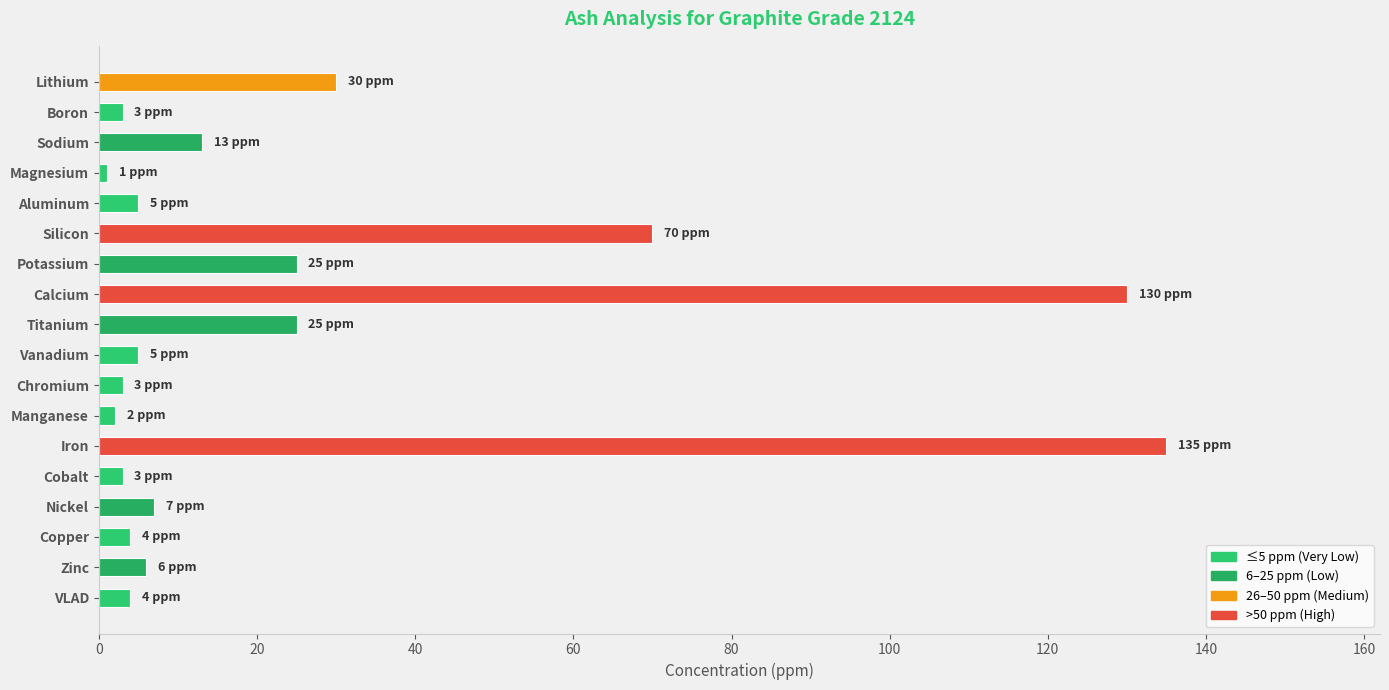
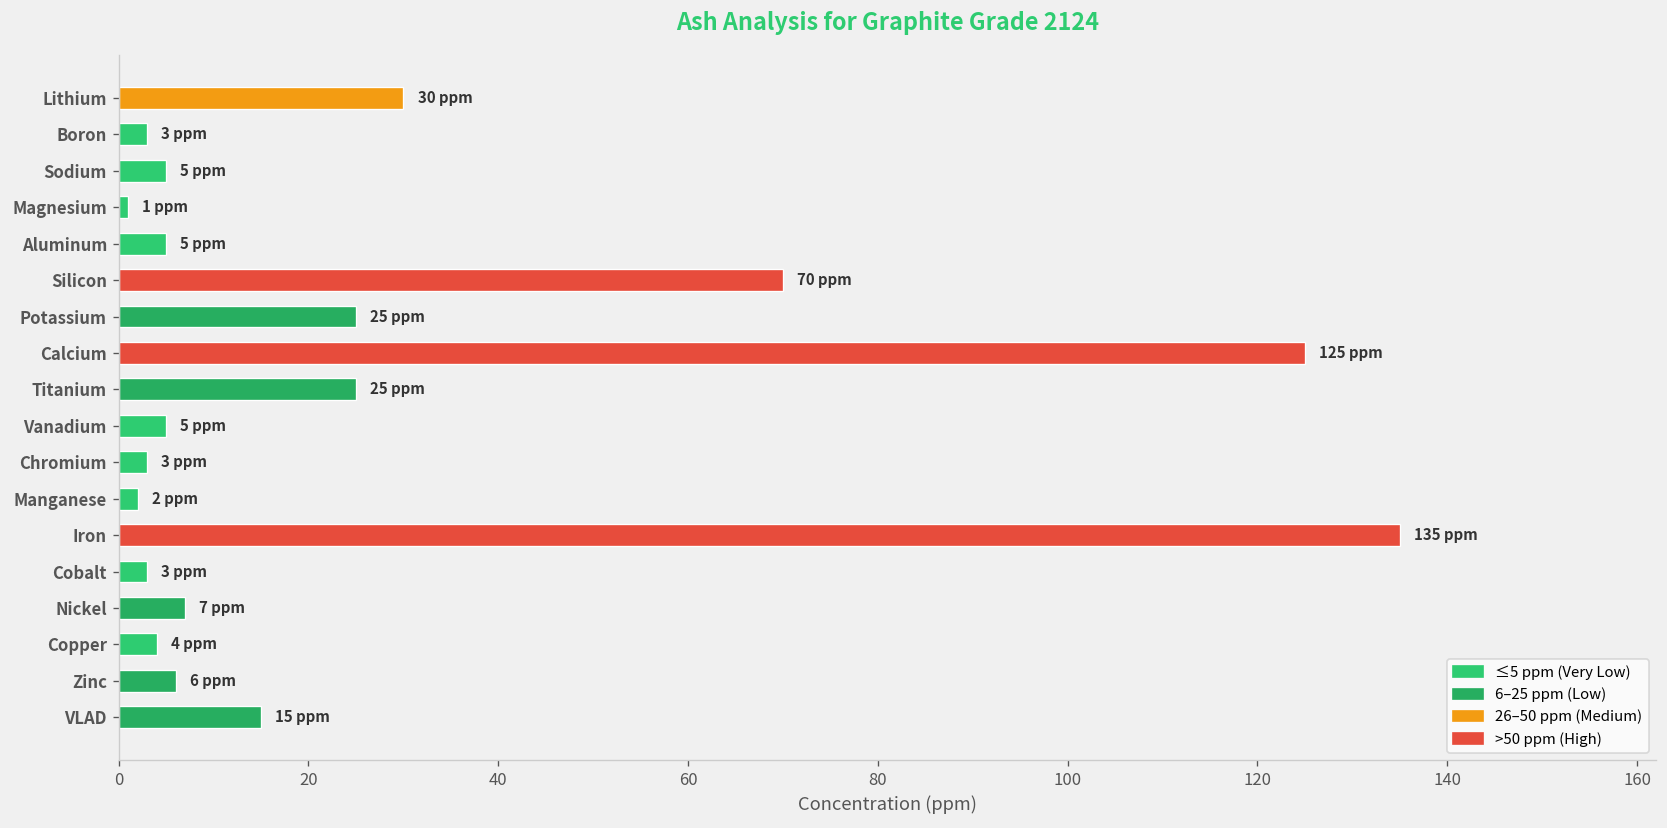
  {
    "Lithium": 30,
    "Boron": 3,
-   "Sodium": 13,
+   "Sodium": 5,
    "Magnesium": 1,
    "Aluminum": 5,
    "Silicon": 70,
    "Potassium": 25,
-   "Calcium": 130,
+   "Calcium": 125,
    "Titanium": 25,
    "Vanadium": 5,
    "Chromium": 3,
    "Manganese": 2,
    "Iron": 135,
    "Cobalt": 3,
    "Nickel": 7,
    "Copper": 4,
    "Zinc": 6,
-   "VLAD": 4
+   "VLAD": 15
  }
